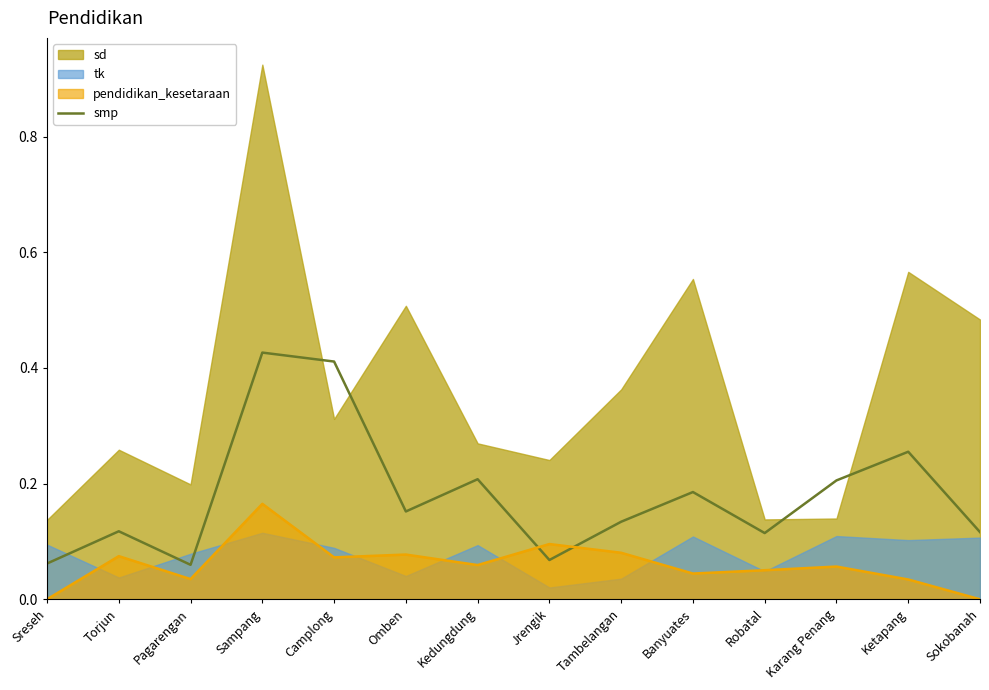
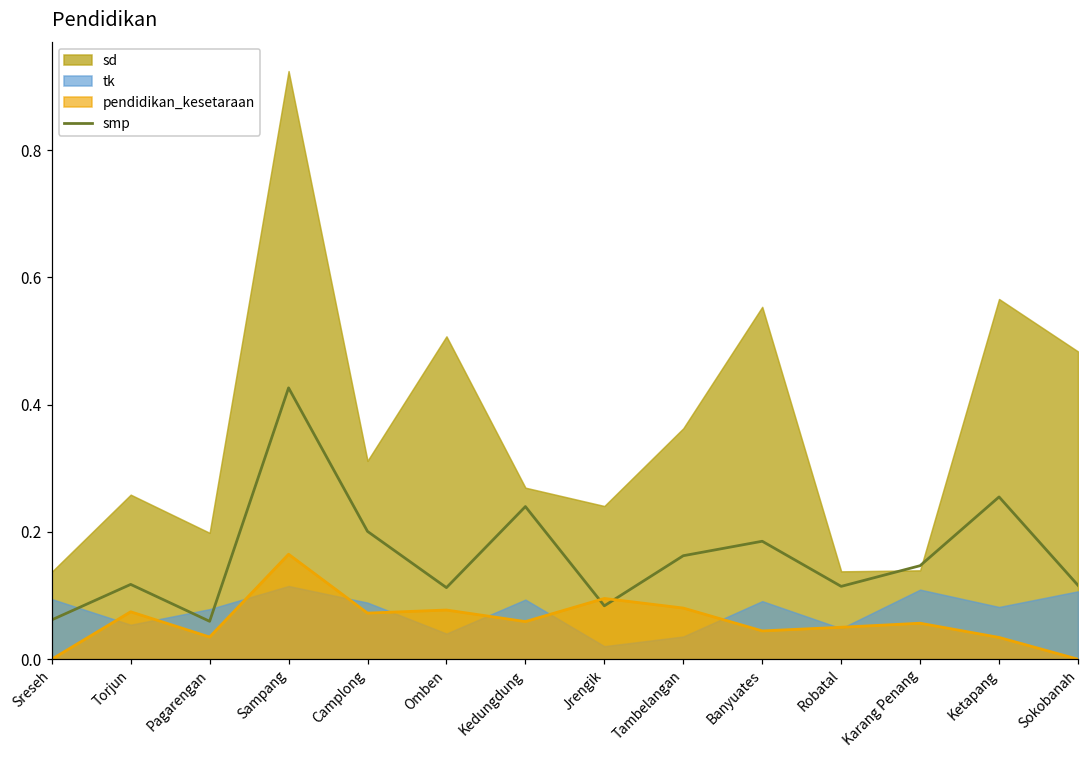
  {
    "smp": {
      "Sreseh": 0.06,
      "Torjun": 0.12,
      "Pagarengan": 0.06,
      "Sampang": 0.43,
-     "Camplong": 0.41,
-     "Omben": 0.15,
-     "Kedungdung": 0.21,
-     "Jrengik": 0.07,
-     "Tambelangan": 0.13,
+     "Camplong": 0.20,
+     "Omben": 0.11,
+     "Kedungdung": 0.24,
+     "Jrengik": 0.08,
+     "Tambelangan": 0.16,
      "Banyuates": 0.19,
      "Robatal": 0.11,
-     "Karang Penang": 0.21,
+     "Karang Penang": 0.15,
      "Ketapang": 0.26,
      "Sokobanah": 0.12
    },
    "tk": {
      "Sreseh": 0.09,
-     "Torjun": 0.04,
+     "Torjun": 0.05,
      "Pagarengan": 0.08,
      "Sampang": 0.12,
      "Camplong": 0.09,
      "Omben": 0.04,
      "Kedungdung": 0.09,
      "Jrengik": 0.02,
      "Tambelangan": 0.04,
-     "Banyuates": 0.11,
+     "Banyuates": 0.09,
      "Karang Penang": 0.11,
-     "Ketapang": 0.10,
+     "Ketapang": 0.08,
      "Sokobanah": 0.11
    }
  }
